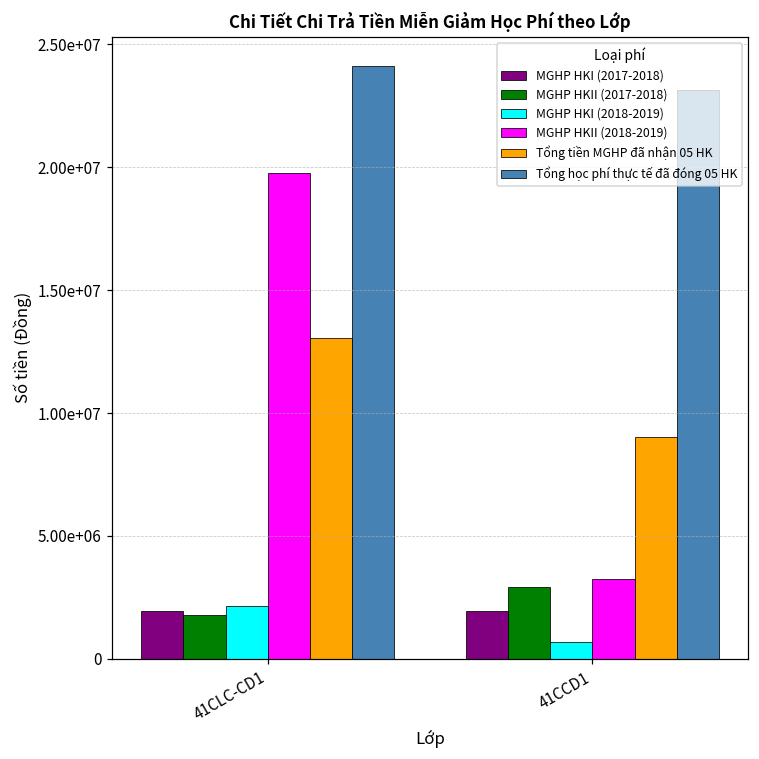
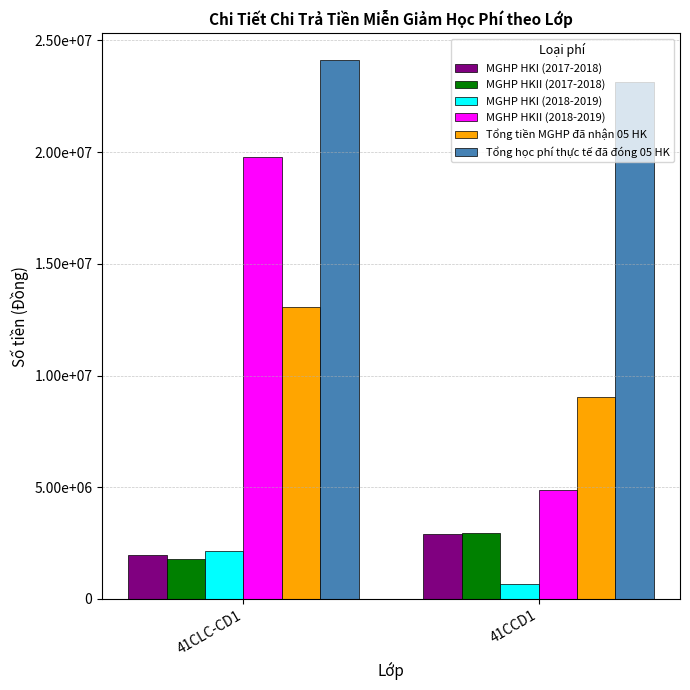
  {
    "MGHP HKI (2017-2018)": {
      "41CLC-CD1": 2000000,
-     "41CCD1": 2000000
+     "41CCD1": 2900000
    },
    "MGHP HKII (2017-2018)": {
      "41CLC-CD1": 1800000,
      "41CCD1": 2900000
    },
    "MGHP HKI (2018-2019)": {
      "41CLC-CD1": 2200000,
      "41CCD1": 700000
    },
    "MGHP HKII (2018-2019)": {
      "41CLC-CD1": 19800000,
-     "41CCD1": 3200000
+     "41CCD1": 4900000
    },
    "Tổng tiền MGHP đã nhận 05 HK": {
      "41CLC-CD1": 13000000,
      "41CCD1": 9000000
    },
    "Tổng học phí thực tế đã đóng 05 HK": {
      "41CLC-CD1": 24100000
    }
  }
